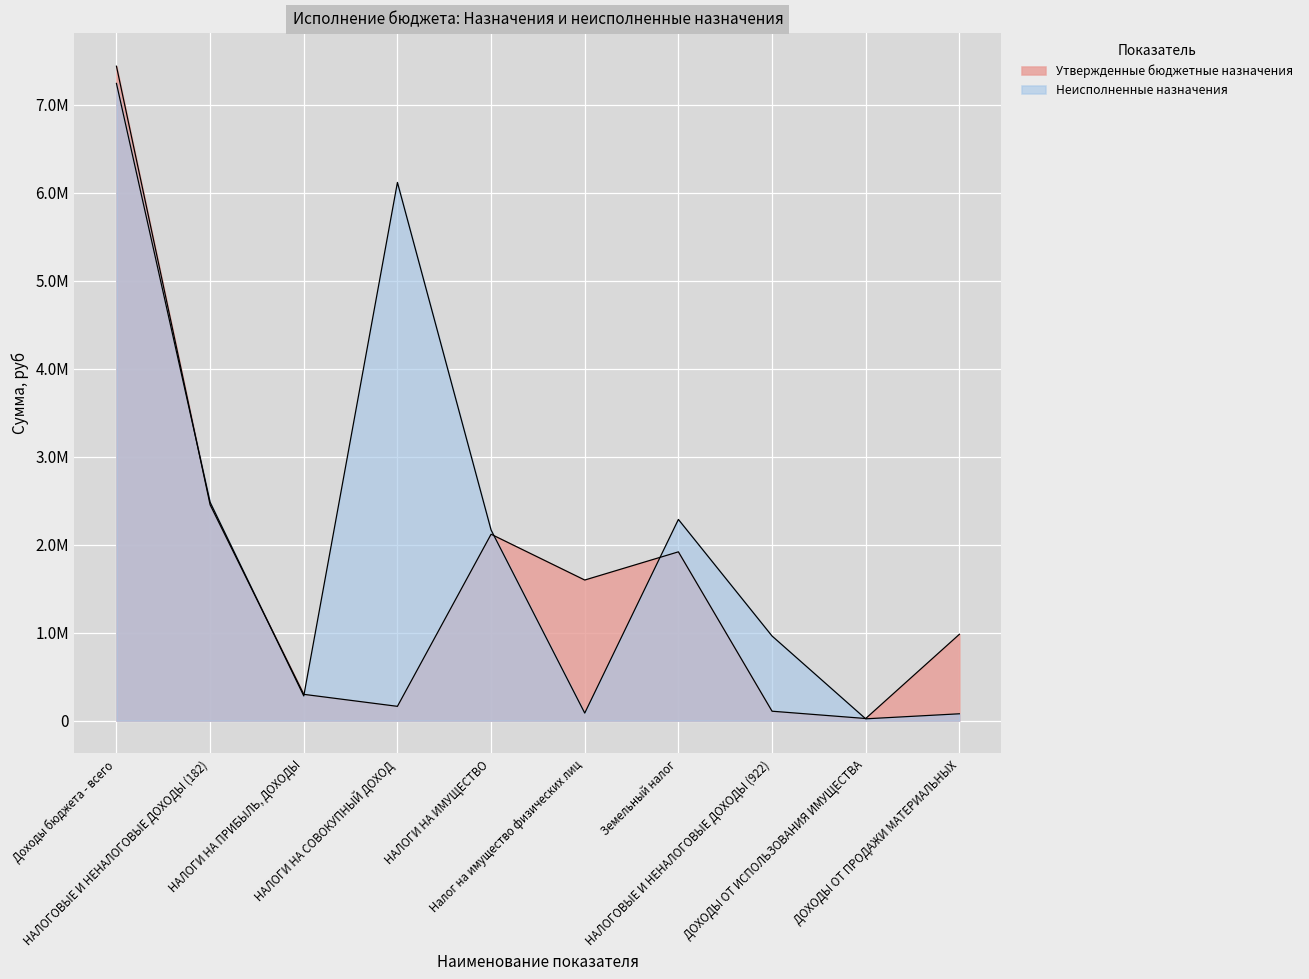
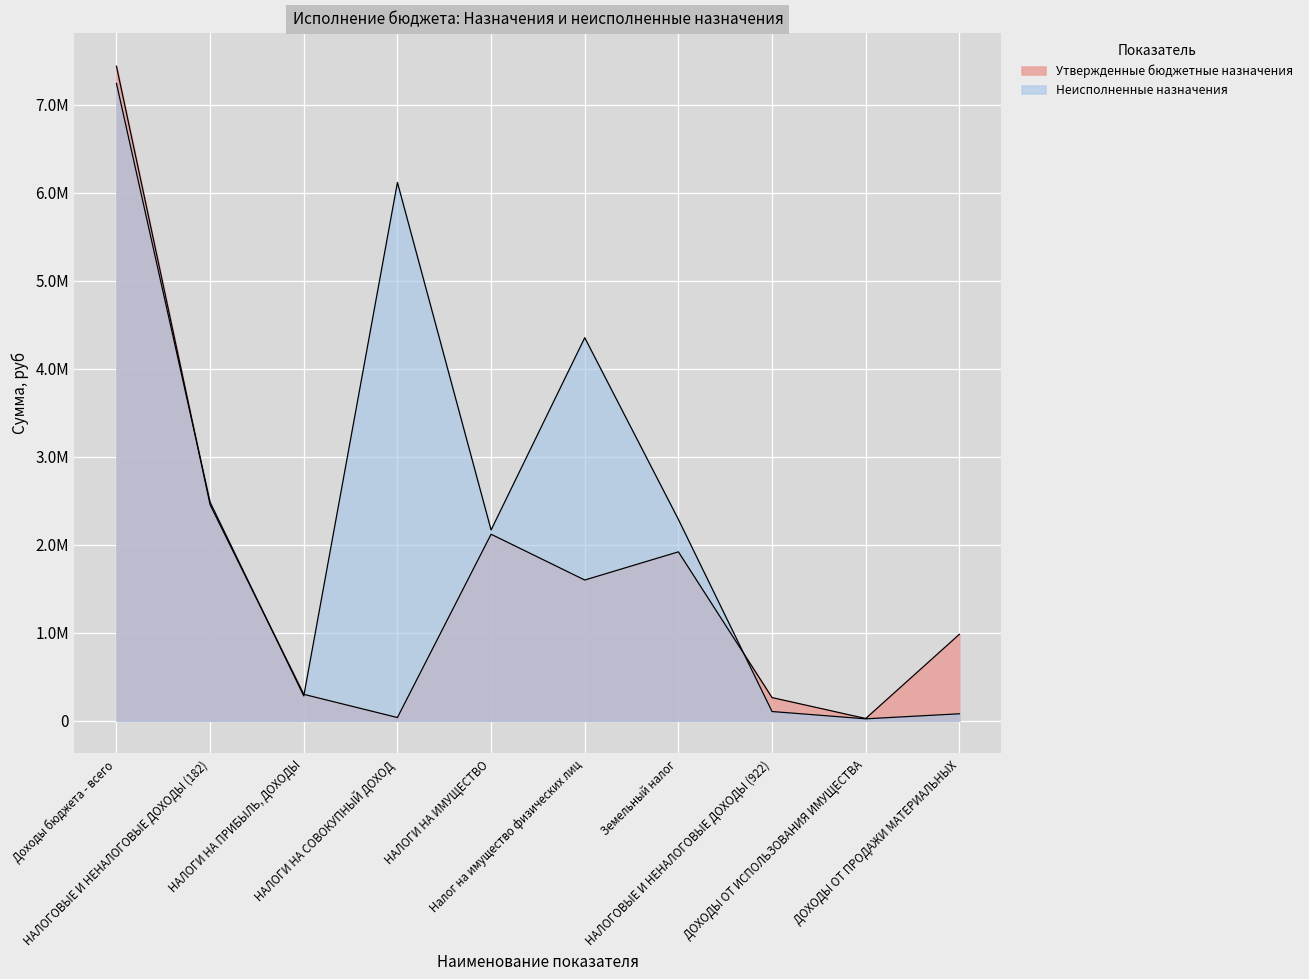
  {
    "Утвержденные бюджетные назначения": {
      "Доходы бюджета - всего": 7400000,
-     "НАЛОГИ НА СОВОКУПНЫЙ ДОХОД": 200000,
+     "НАЛОГИ НА СОВОКУПНЫЙ ДОХОД": 0,
      "НАЛОГИ НА ИМУЩЕСТВО": 2100000,
      "Налог на имущество физических лиц": 1600000,
      "Земельный налог": 1900000,
-     "НАЛОГОВЫЕ И НЕНАЛОГОВЫЕ ДОХОДЫ (922)": 100000,
+     "НАЛОГОВЫЕ И НЕНАЛОГОВЫЕ ДОХОДЫ (922)": 300000,
      "ДОХОДЫ ОТ ПРОДАЖИ МАТЕРИАЛЬНЫХ": 1000000
    },
    "Неисполненные назначения": {
      "Доходы бюджета - всего": 7200000,
      "НАЛОГИ НА СОВОКУПНЫЙ ДОХОД": 6100000,
      "НАЛОГИ НА ИМУЩЕСТВО": 2200000,
-     "Налог на имущество физических лиц": 100000,
+     "Налог на имущество физических лиц": 4400000,
      "Земельный налог": 2300000,
-     "НАЛОГОВЫЕ И НЕНАЛОГОВЫЕ ДОХОДЫ (922)": 1000000,
+     "НАЛОГОВЫЕ И НЕНАЛОГОВЫЕ ДОХОДЫ (922)": 100000,
      "ДОХОДЫ ОТ ПРОДАЖИ МАТЕРИАЛЬНЫХ": 100000
    }
  }
